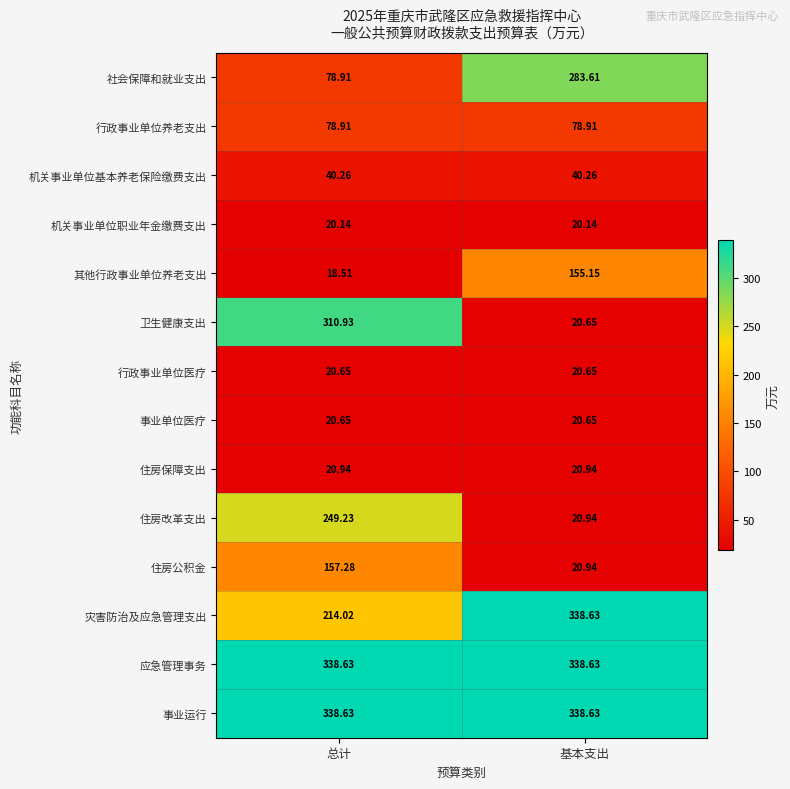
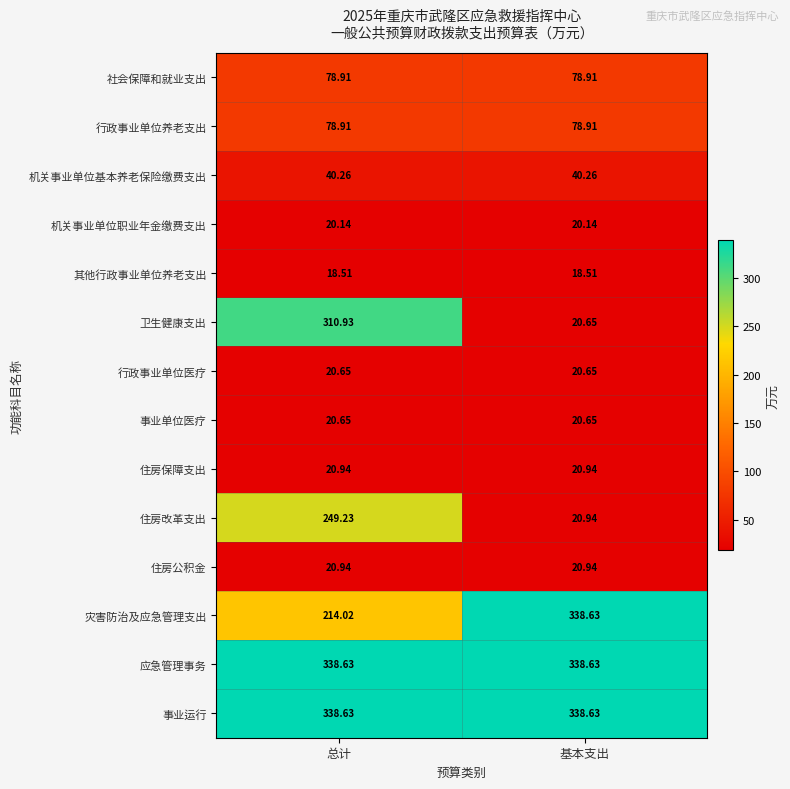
  {
    "社会保障和就业支出": {
      "总计": 78.91,
-     "基本支出": 283.61
+     "基本支出": 78.91
    },
    "行政事业单位养老支出": {
      "总计": 78.91,
      "基本支出": 78.91
    },
    "机关事业单位基本养老保险缴费支出": {
      "总计": 40.26,
      "基本支出": 40.26
    },
    "机关事业单位职业年金缴费支出": {
      "总计": 20.14,
      "基本支出": 20.14
    },
    "其他行政事业单位养老支出": {
      "总计": 18.51,
-     "基本支出": 155.15
+     "基本支出": 18.51
    },
    "卫生健康支出": {
      "总计": 310.93,
      "基本支出": 20.65
    },
    "行政事业单位医疗": {
      "总计": 20.65,
      "基本支出": 20.65
    },
    "事业单位医疗": {
      "总计": 20.65,
      "基本支出": 20.65
    },
    "住房保障支出": {
      "总计": 20.94,
      "基本支出": 20.94
    },
    "住房改革支出": {
      "总计": 249.23,
      "基本支出": 20.94
    },
    "住房公积金": {
-     "总计": 157.28,
+     "总计": 20.94,
      "基本支出": 20.94
    },
    "灾害防治及应急管理支出": {
      "总计": 214.02,
      "基本支出": 338.63
    },
    "应急管理事务": {
      "总计": 338.63,
      "基本支出": 338.63
    },
    "事业运行": {
      "总计": 338.63,
      "基本支出": 338.63
    }
  }
